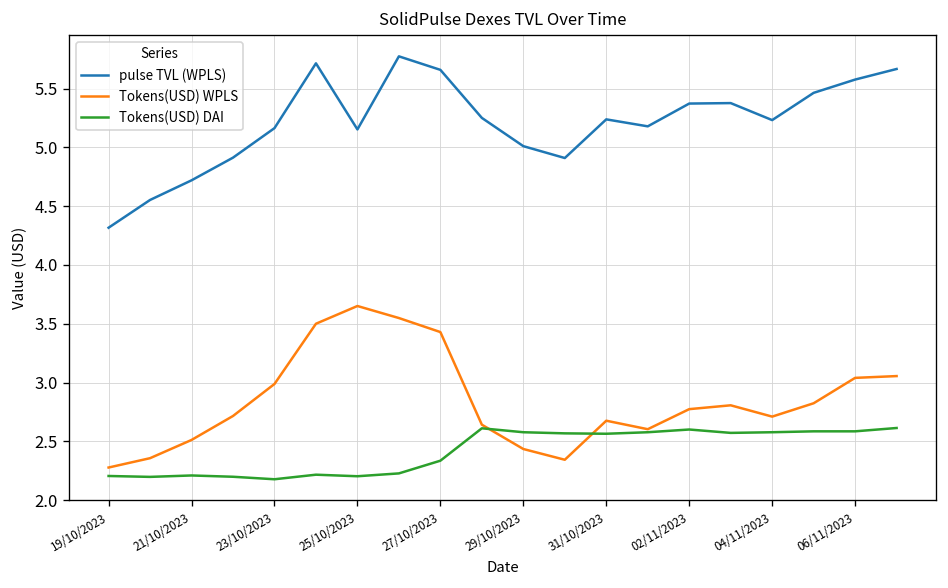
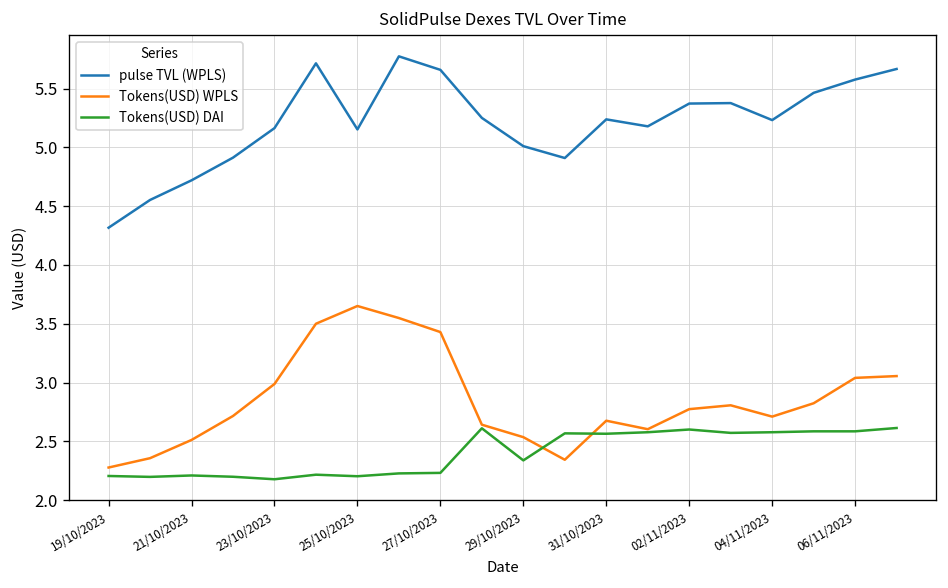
  {
    "pulse TVL (WPLS)": {
      "19/10/2023": 4.3,
      "21/10/2023": 4.7,
      "23/10/2023": 5.2,
      "25/10/2023": 5.2,
      "27/10/2023": 5.7,
      "29/10/2023": 5.0,
      "31/10/2023": 5.2,
      "02/11/2023": 5.4,
      "04/11/2023": 5.2,
      "06/11/2023": 5.6
    },
    "Tokens(USD) WPLS": {
      "19/10/2023": 2.3,
      "21/10/2023": 2.5,
      "23/10/2023": 3.0,
      "25/10/2023": 3.7,
      "27/10/2023": 3.4,
-     "29/10/2023": 2.4,
+     "29/10/2023": 2.5,
      "31/10/2023": 2.7,
      "02/11/2023": 2.8,
      "04/11/2023": 2.7,
      "06/11/2023": 3.0
    },
    "Tokens(USD) DAI": {
      "19/10/2023": 2.2,
      "21/10/2023": 2.2,
      "23/10/2023": 2.2,
      "25/10/2023": 2.2,
-     "27/10/2023": 2.3,
-     "29/10/2023": 2.6,
+     "27/10/2023": 2.2,
+     "29/10/2023": 2.3,
      "31/10/2023": 2.6,
      "02/11/2023": 2.6,
      "04/11/2023": 2.6,
      "06/11/2023": 2.6
    }
  }
